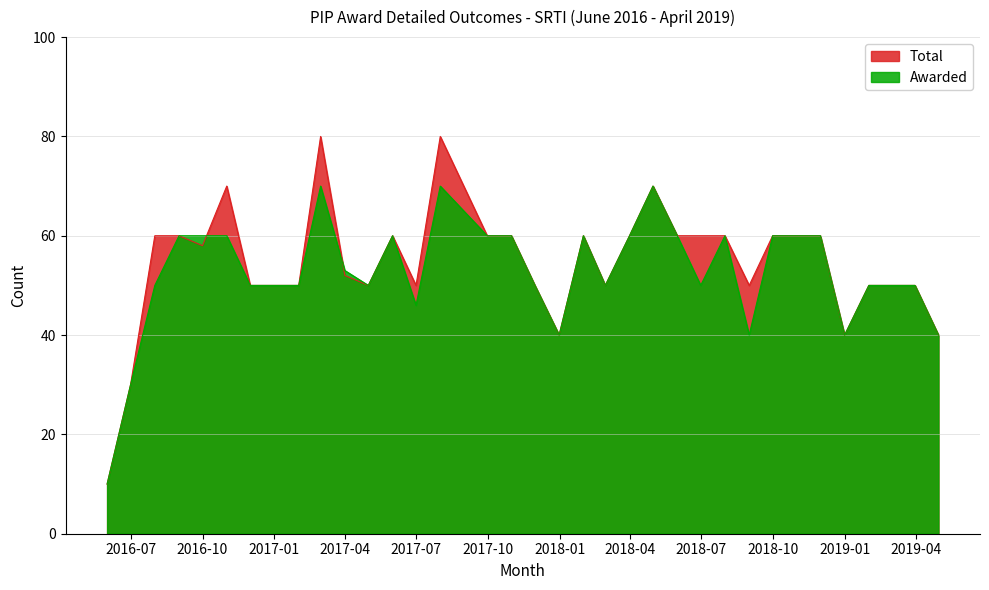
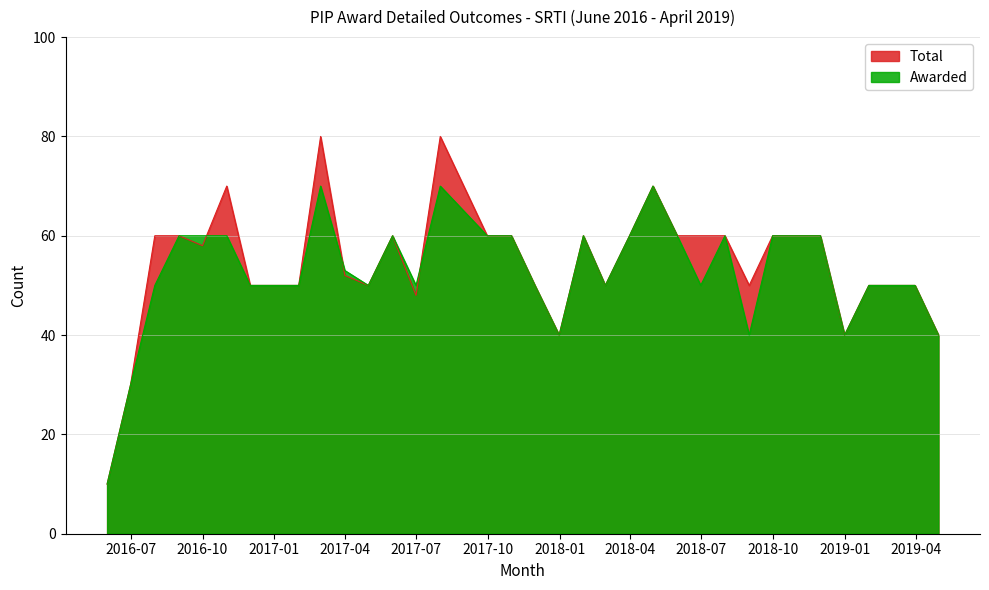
  {
    "Total": {
      "2016-10": 58,
      "2017-04": 52,
-     "2017-07": 50
+     "2017-07": 48
    },
    "Awarded": {
      "2016-10": 60,
      "2017-04": 53,
-     "2017-07": 46
+     "2017-07": 50
    }
  }
